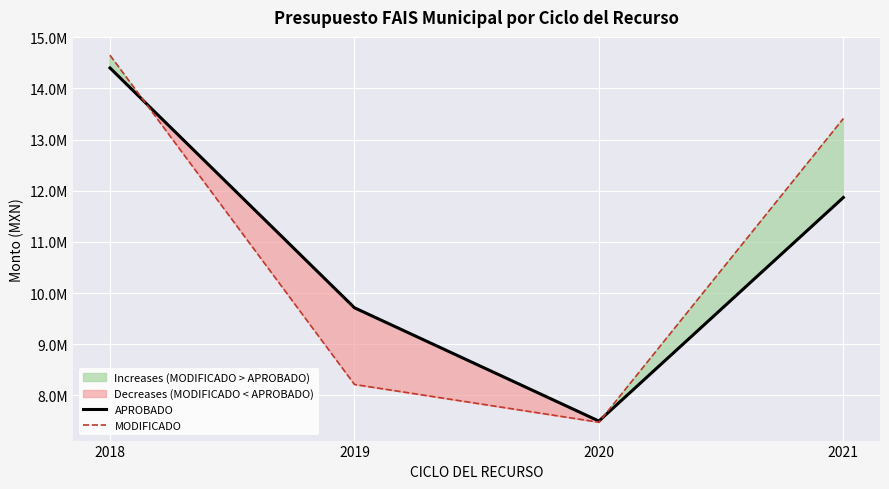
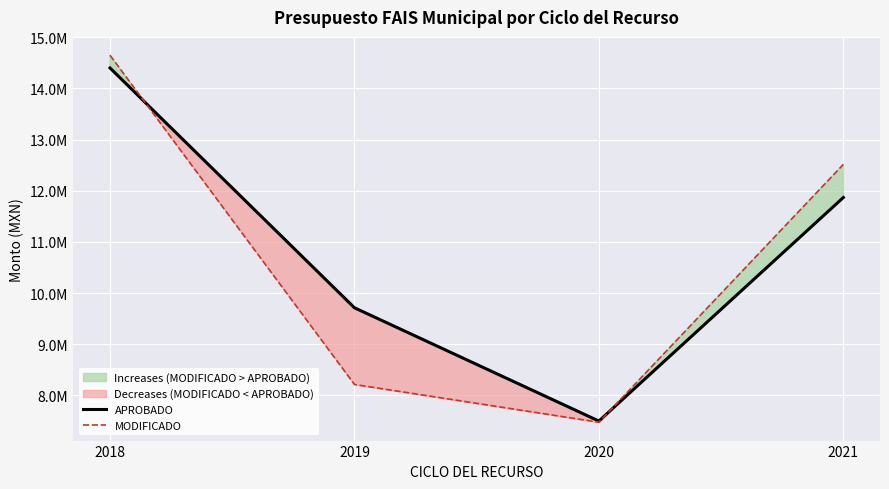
  {
    "APROBADO": {
      "2018": 14400000,
      "2021": 11900000
    },
    "MODIFICADO": {
      "2018": 14600000,
      "2019": 8200000,
-     "2021": 13400000
+     "2021": 12500000
    }
  }
